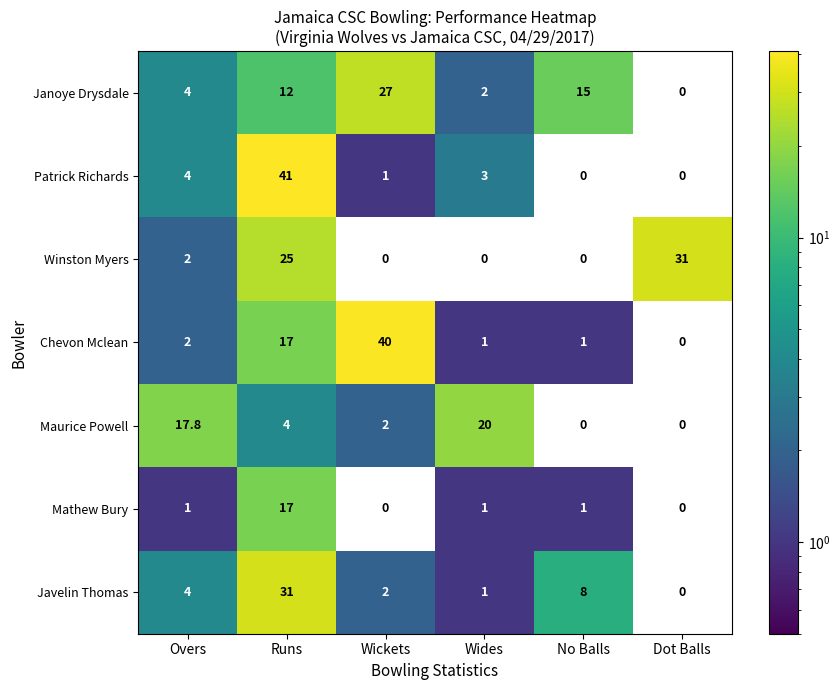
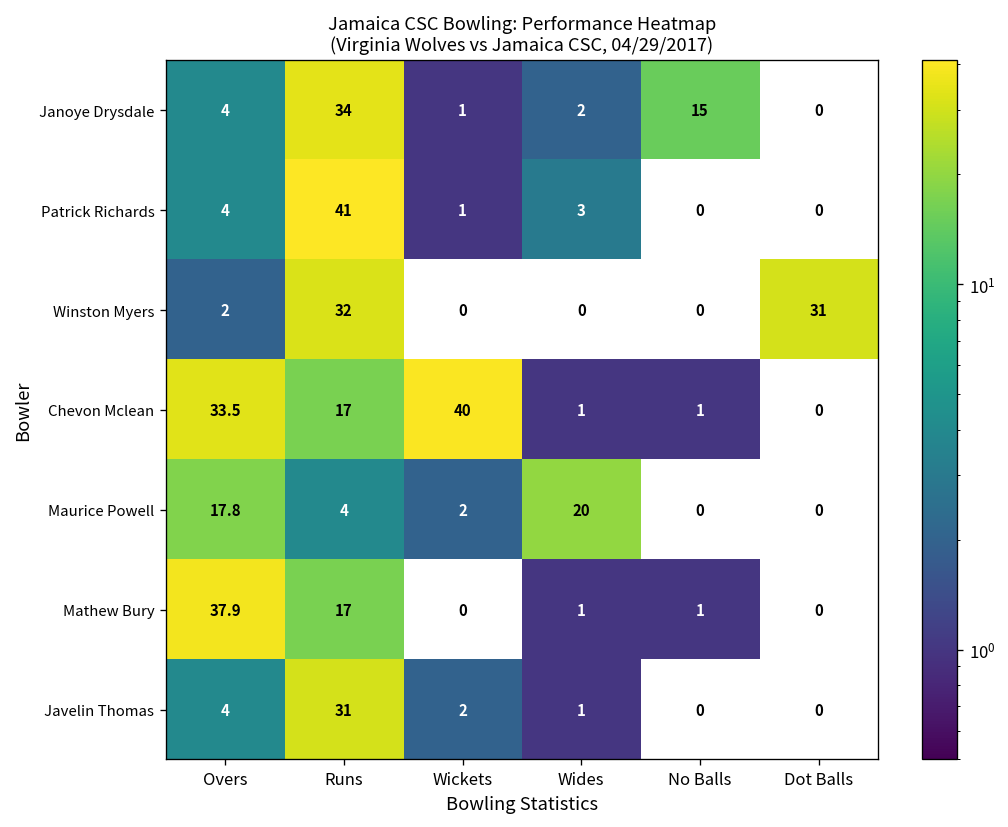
  {
    "Janoye Drysdale": {
      "Overs": 4,
-     "Runs": 12,
-     "Wickets": 27,
+     "Runs": 34,
+     "Wickets": 1,
      "Wides": 2,
      "No Balls": 15,
      "Dot Balls": 0
    },
    "Patrick Richards": {
      "Overs": 4,
      "Runs": 41,
      "Wickets": 1,
      "Wides": 3,
      "No Balls": 0,
      "Dot Balls": 0
    },
    "Winston Myers": {
      "Overs": 2,
-     "Runs": 25,
+     "Runs": 32,
      "Wickets": 0,
      "Wides": 0,
      "No Balls": 0,
      "Dot Balls": 31
    },
    "Chevon Mclean": {
-     "Overs": 2,
+     "Overs": 33.5,
      "Runs": 17,
      "Wickets": 40,
      "Wides": 1,
      "No Balls": 1,
      "Dot Balls": 0
    },
    "Maurice Powell": {
      "Overs": 17.8,
      "Runs": 4,
      "Wickets": 2,
      "Wides": 20,
      "No Balls": 0,
      "Dot Balls": 0
    },
    "Mathew Bury": {
-     "Overs": 1,
+     "Overs": 37.9,
      "Runs": 17,
      "Wickets": 0,
      "Wides": 1,
      "No Balls": 1,
      "Dot Balls": 0
    },
    "Javelin Thomas": {
      "Overs": 4,
      "Runs": 31,
      "Wickets": 2,
      "Wides": 1,
-     "No Balls": 8,
+     "No Balls": 0,
      "Dot Balls": 0
    }
  }
